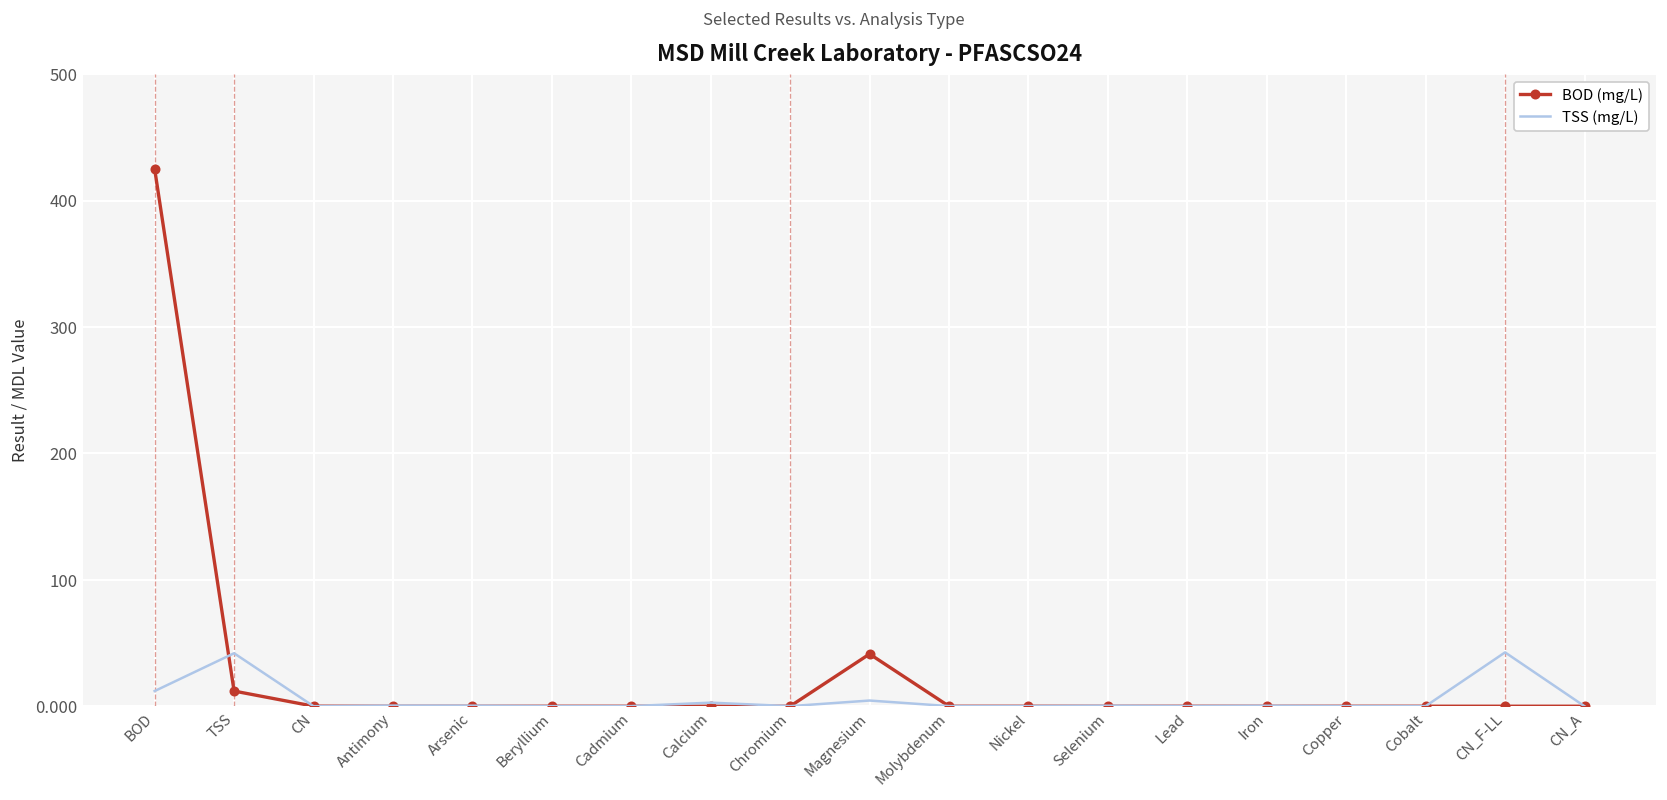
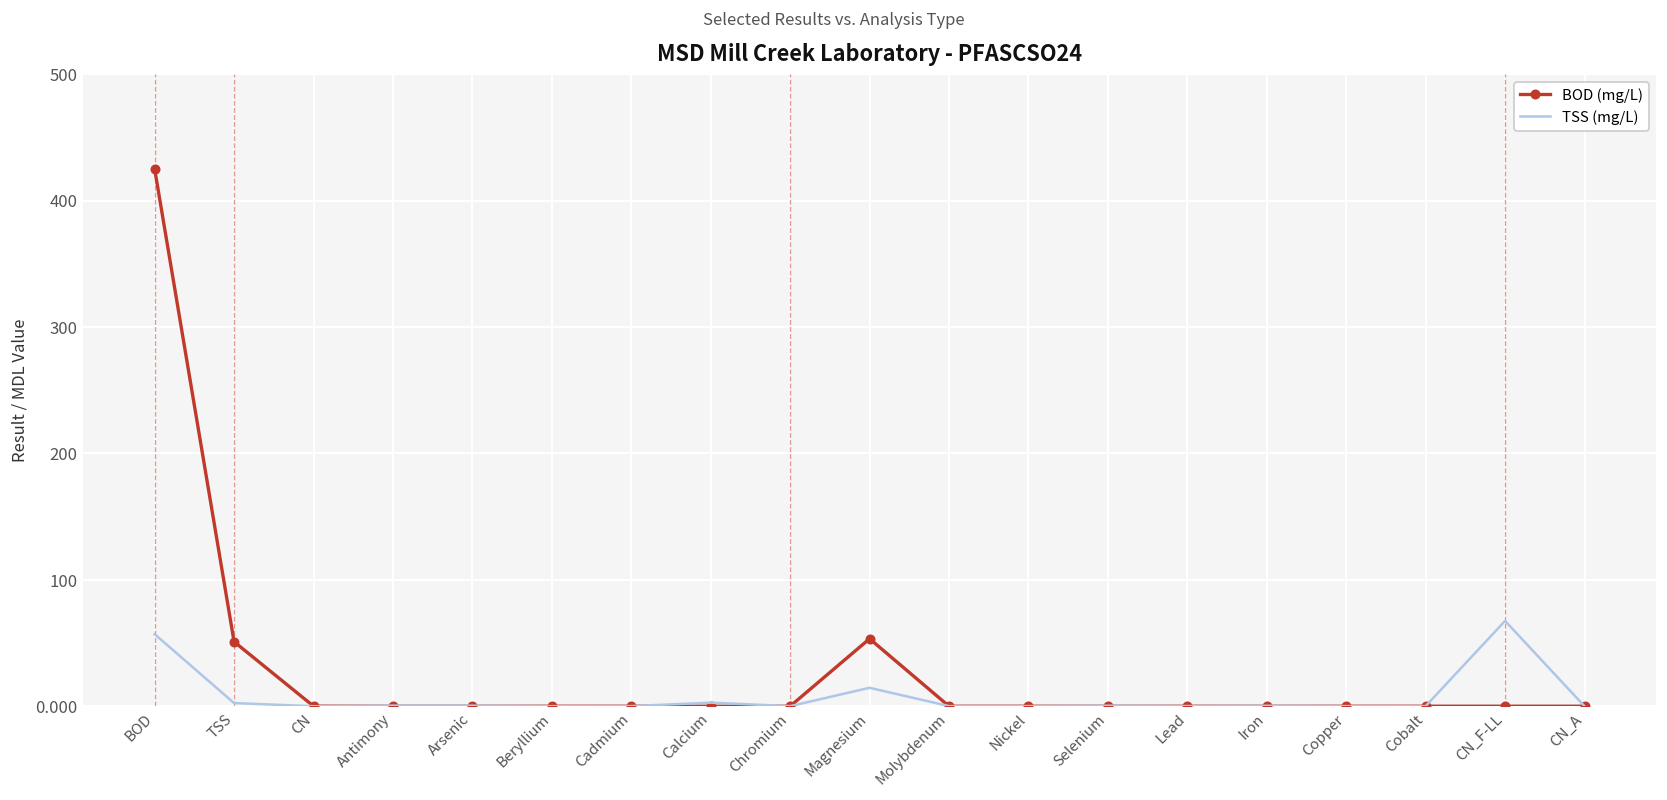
  {
    "BOD (mg/L)": {
      "BOD": 425,
-     "TSS": 12,
+     "TSS": 51,
      "Calcium": 0,
-     "Magnesium": 41,
+     "Magnesium": 53,
      "CN_F-LL": 0
    },
    "TSS (mg/L)": {
-     "BOD": 12,
-     "TSS": 42,
+     "BOD": 57,
+     "TSS": 3,
      "Calcium": 3,
-     "Magnesium": 5,
-     "CN_F-LL": 43
+     "Magnesium": 15,
+     "CN_F-LL": 68
    }
  }
